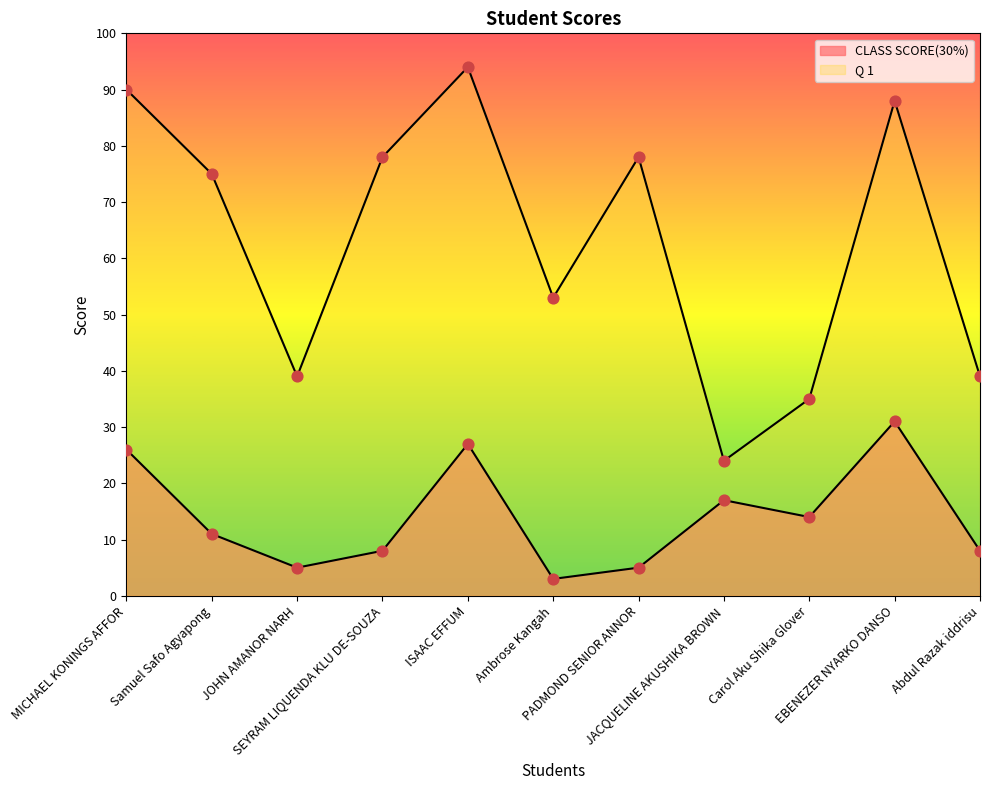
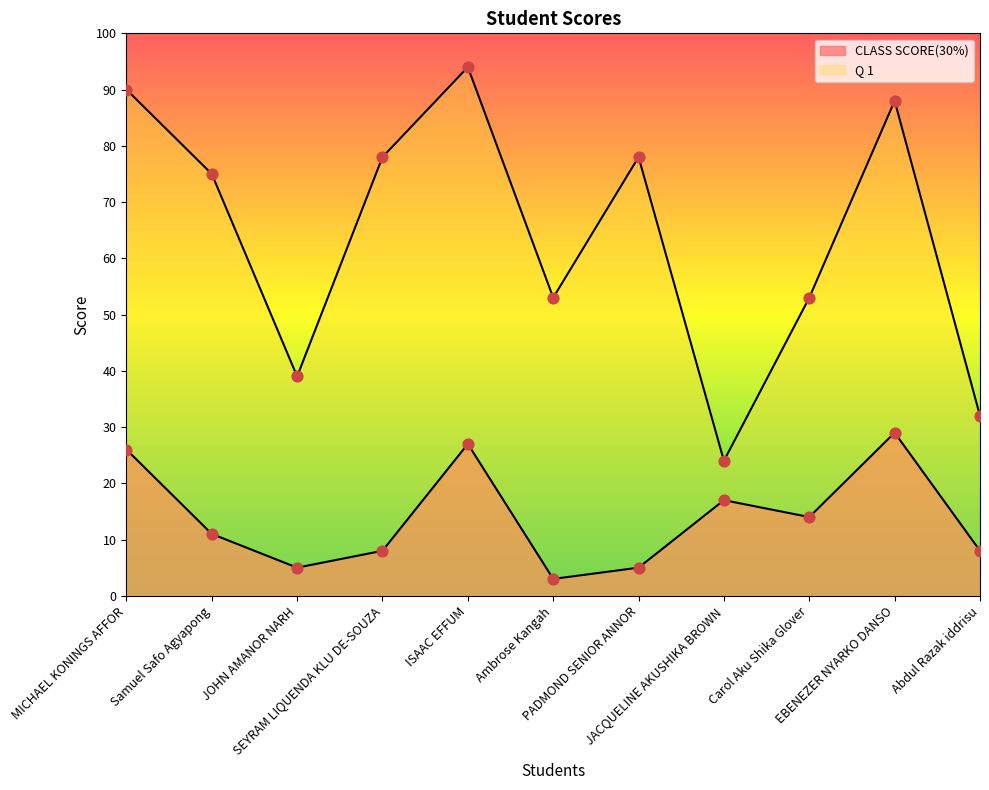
  {
    "CLASS SCORE(30%)": {
      "MICHAEL KONINGS AFFOR": 26,
      "Samuel Safo Agyapong": 11,
      "JOHN AMANOR NARH": 5,
      "SEYRAM LIQUENDA KLU DE-SOUZA": 8,
      "ISAAC EFFUM": 27,
      "Ambrose Kangah": 3,
      "PADMOND SENIOR ANNOR": 5,
      "JACQUELINE AKUSHIKA BROWN": 17,
      "Carol Aku Shika Glover": 14,
-     "EBENEZER NYARKO DANSO": 31,
+     "EBENEZER NYARKO DANSO": 29,
      "Abdul Razak iddrisu": 8
    },
    "Q 1": {
      "MICHAEL KONINGS AFFOR": 90,
      "Samuel Safo Agyapong": 75,
      "JOHN AMANOR NARH": 39,
      "SEYRAM LIQUENDA KLU DE-SOUZA": 78,
      "ISAAC EFFUM": 94,
      "Ambrose Kangah": 53,
      "PADMOND SENIOR ANNOR": 78,
      "JACQUELINE AKUSHIKA BROWN": 24,
-     "Carol Aku Shika Glover": 35,
+     "Carol Aku Shika Glover": 53,
      "EBENEZER NYARKO DANSO": 88,
-     "Abdul Razak iddrisu": 39
+     "Abdul Razak iddrisu": 32
    }
  }
